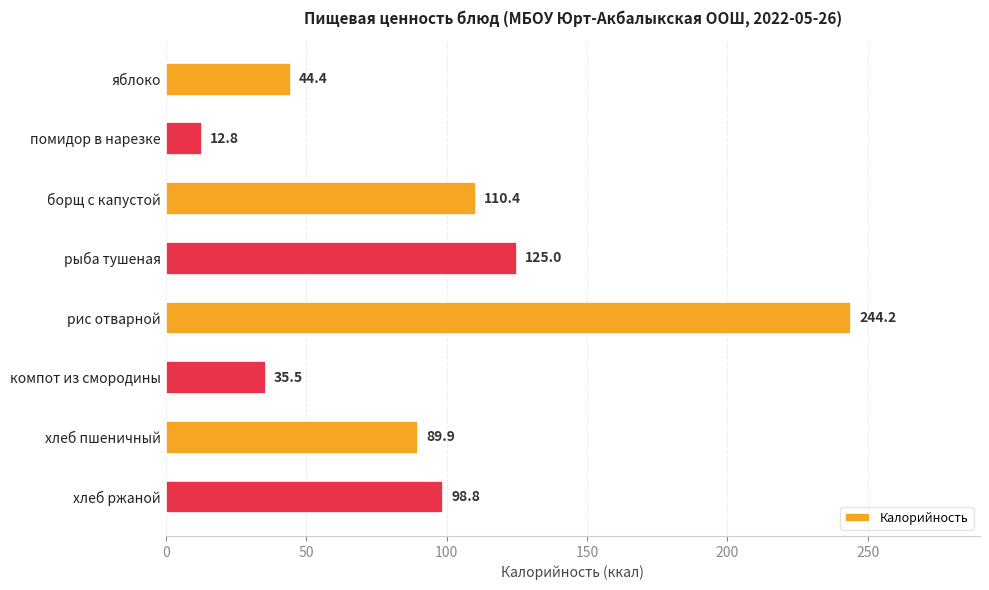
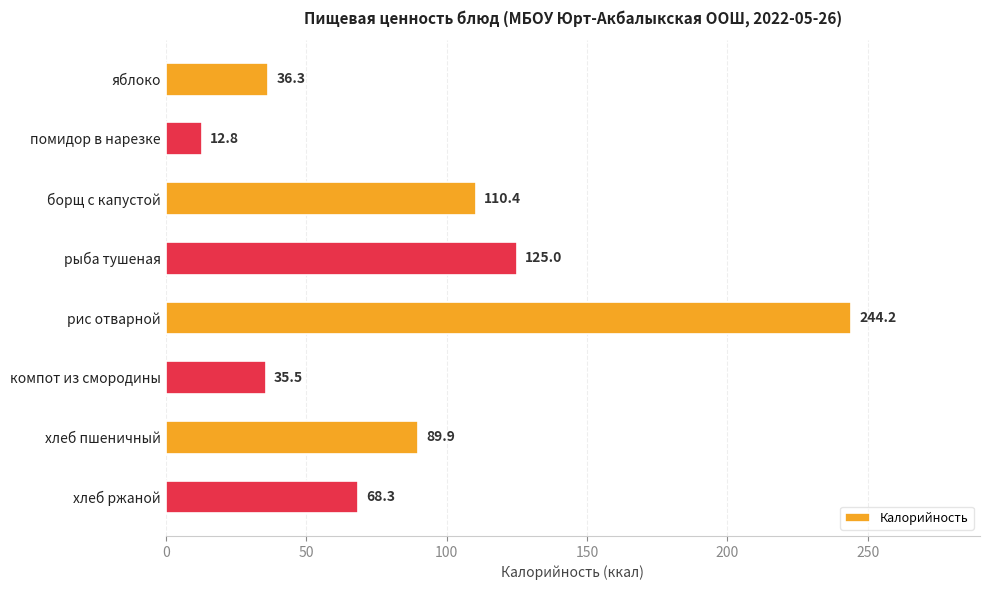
  {
-   "яблоко": 44.4,
+   "яблоко": 36.3,
    "помидор в нарезке": 12.8,
    "борщ с капустой": 110.4,
    "рыба тушеная": 125.0,
    "рис отварной": 244.2,
    "компот из смородины": 35.5,
    "хлеб пшеничный": 89.9,
-   "хлеб ржаной": 98.8
+   "хлеб ржаной": 68.3
  }
